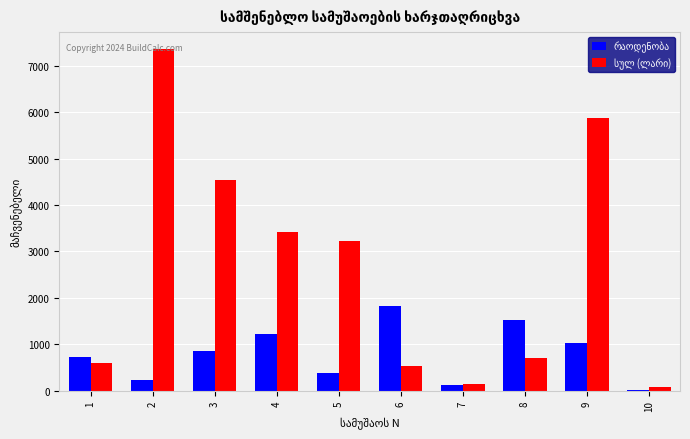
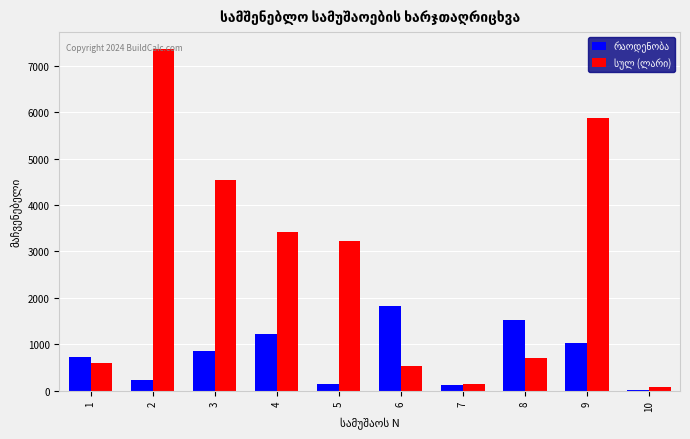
  {
    "რაოდენობა": {
      "1": 700,
      "2": 200,
      "3": 800,
      "4": 1200,
-     "5": 400,
+     "5": 100,
      "6": 1800,
      "7": 100,
      "8": 1500,
      "9": 1000
    },
    "სულ (ლარი)": {
      "1": 600,
      "3": 4500,
      "4": 3400,
      "5": 3200,
      "6": 500,
      "7": 100,
      "8": 700,
      "9": 5900,
      "10": 100
    }
  }
